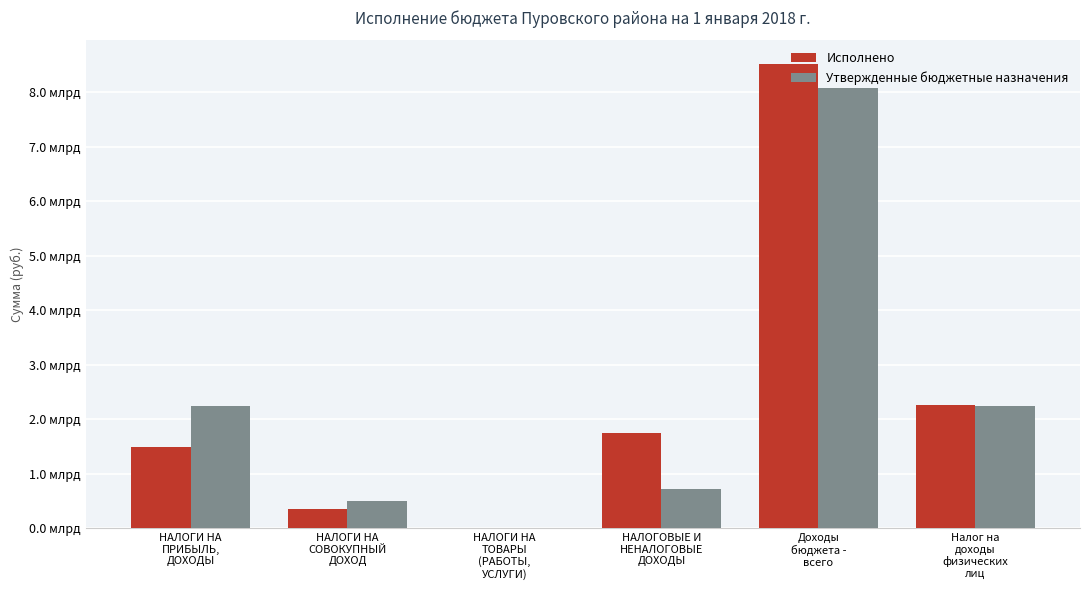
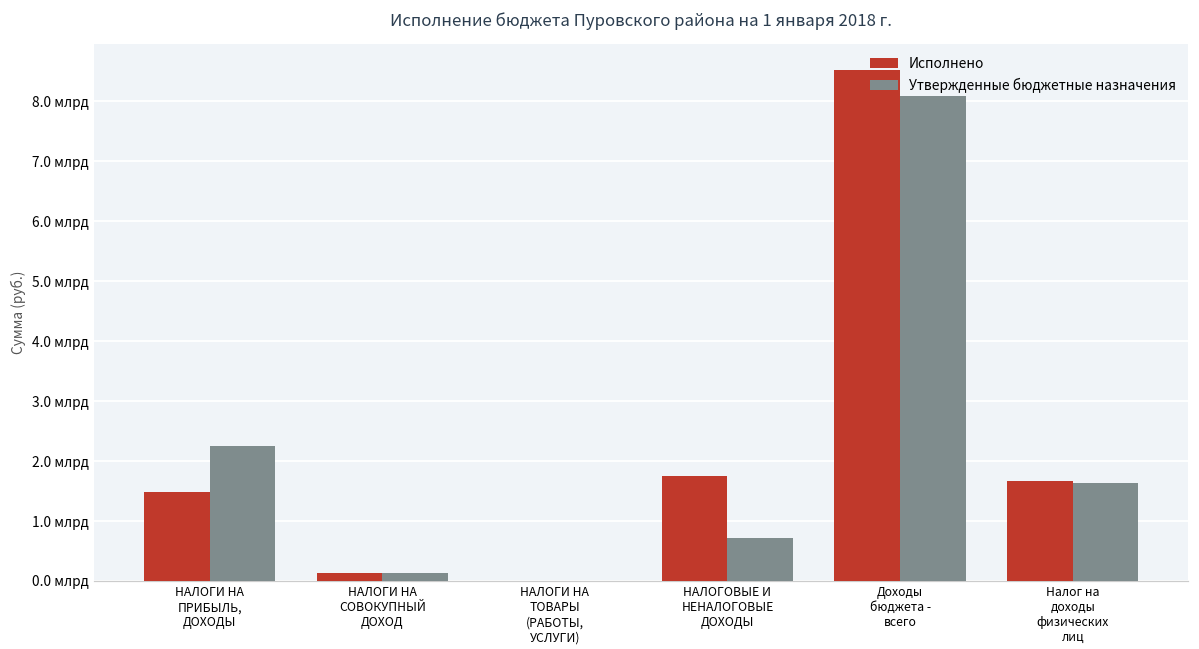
  {
    "Исполнено": {
      "НАЛОГИ НА ПРИБЫЛЬ, ДОХОДЫ": "1.5 млрд",
-     "НАЛОГИ НА СОВОКУПНЫЙ ДОХОД": "0.4 млрд",
+     "НАЛОГИ НА СОВОКУПНЫЙ ДОХОД": "0.1 млрд",
      "НАЛОГОВЫЕ И НЕНАЛОГОВЫЕ ДОХОДЫ": "1.8 млрд",
      "Доходы бюджета - всего": "8.5 млрд",
-     "Налог на доходы физических лиц": "2.3 млрд"
+     "Налог на доходы физических лиц": "1.7 млрд"
    },
    "Утвержденные бюджетные назначения": {
      "НАЛОГИ НА ПРИБЫЛЬ, ДОХОДЫ": "2.2 млрд",
-     "НАЛОГИ НА СОВОКУПНЫЙ ДОХОД": "0.5 млрд",
+     "НАЛОГИ НА СОВОКУПНЫЙ ДОХОД": "0.1 млрд",
      "НАЛОГОВЫЕ И НЕНАЛОГОВЫЕ ДОХОДЫ": "0.7 млрд",
      "Доходы бюджета - всего": "8.1 млрд",
-     "Налог на доходы физических лиц": "2.2 млрд"
+     "Налог на доходы физических лиц": "1.6 млрд"
    }
  }
